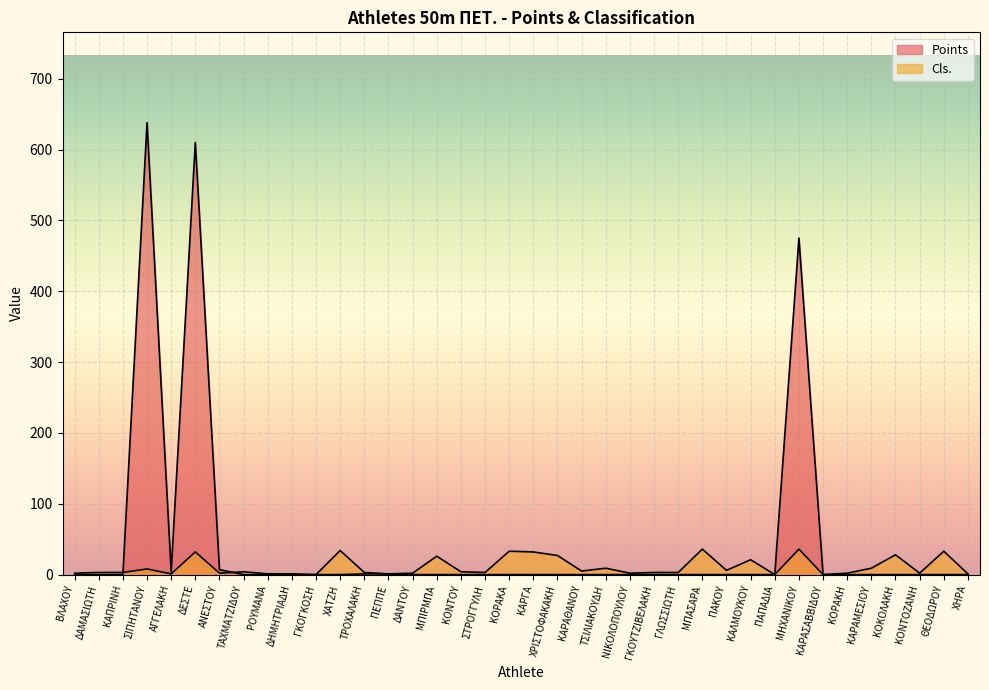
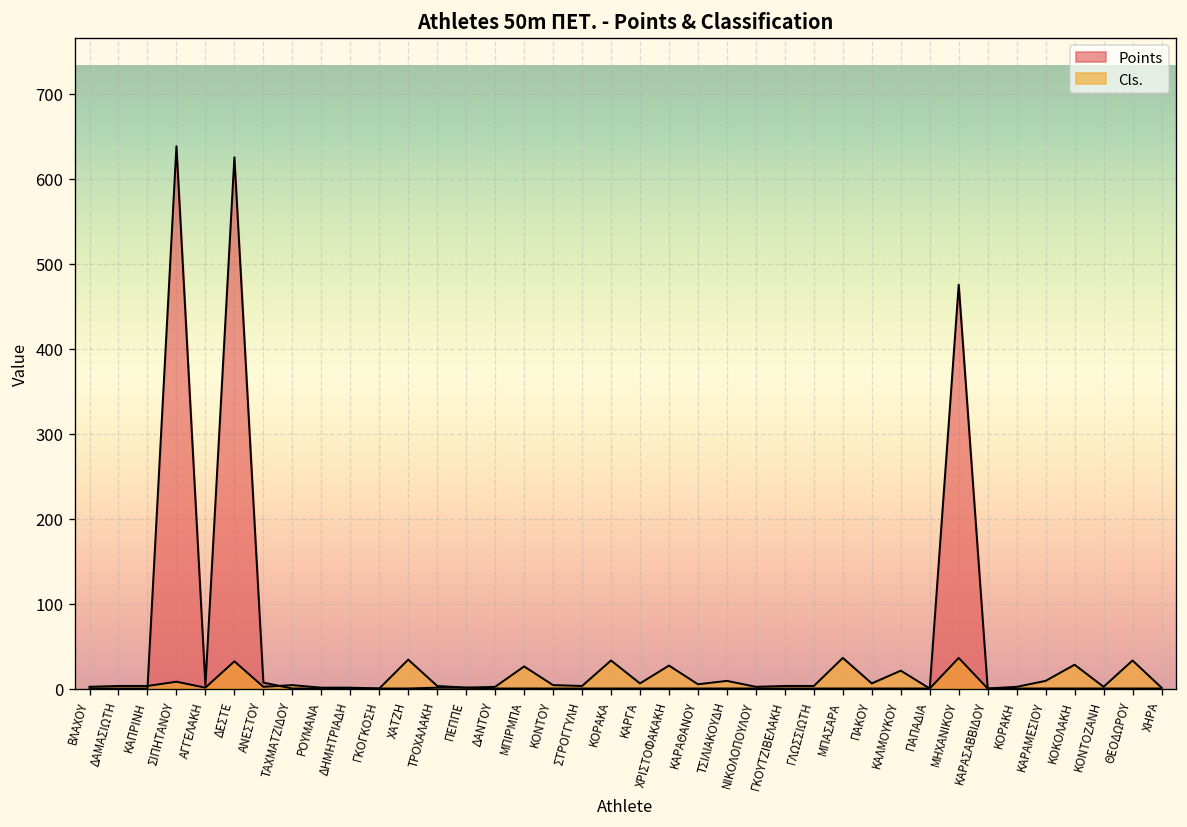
  {
    "Points": {
      "ΣΙΠΗΤΑΝΟΥ": 640,
-     "ΔΕΣΤΕ": 610,
+     "ΔΕΣΤΕ": 630,
      "ΑΝΕΣΤΟΥ": 10,
      "ΤΑΧΜΑΤΖΙΔΟΥ": 0,
      "ΧΑΤΖΗ": 0,
      "ΜΠΙΡΜΠΑ": 0,
      "ΚΟΝΤΟΥ": 0,
      "ΚΟΡΑΚΑ": 0,
      "ΚΑΡΓΑ": 0,
      "ΧΡΙΣΤΟΦΑΚΑΚΗ": 0,
      "ΚΑΡΑΘΑΝΟΥ": 0,
      "ΤΣΙΛΙΑΚΟΥΔΗ": 0,
      "ΜΠΑΣΑΡΑ": 0,
      "ΠΑΚΟΥ": 0,
      "ΚΑΛΜΟΥΚΟΥ": 0,
      "ΜΗΧΑΝΙΚΟΥ": 480,
      "ΚΑΡΑΜΕΣΙΟΥ": 0,
      "ΚΟΚΟΛΑΚΗ": 0,
      "ΘΕΟΔΩΡΟΥ": 0
    },
    "Cls.": {
      "ΣΙΠΗΤΑΝΟΥ": 10,
      "ΔΕΣΤΕ": 30,
      "ΑΝΕΣΤΟΥ": 0,
      "ΤΑΧΜΑΤΖΙΔΟΥ": 0,
      "ΧΑΤΖΗ": 30,
      "ΜΠΙΡΜΠΑ": 30,
      "ΚΟΝΤΟΥ": 0,
      "ΚΟΡΑΚΑ": 30,
-     "ΚΑΡΓΑ": 30,
+     "ΚΑΡΓΑ": 10,
      "ΧΡΙΣΤΟΦΑΚΑΚΗ": 30,
      "ΚΑΡΑΘΑΝΟΥ": 10,
      "ΤΣΙΛΙΑΚΟΥΔΗ": 10,
      "ΜΠΑΣΑΡΑ": 40,
      "ΠΑΚΟΥ": 10,
      "ΚΑΛΜΟΥΚΟΥ": 20,
      "ΜΗΧΑΝΙΚΟΥ": 40,
      "ΚΑΡΑΜΕΣΙΟΥ": 10,
      "ΚΟΚΟΛΑΚΗ": 30,
      "ΘΕΟΔΩΡΟΥ": 30
    }
  }
